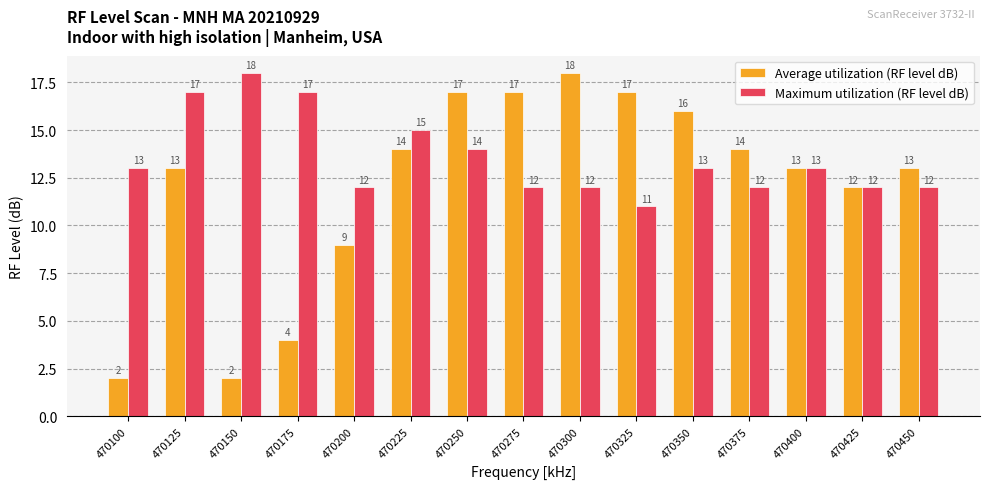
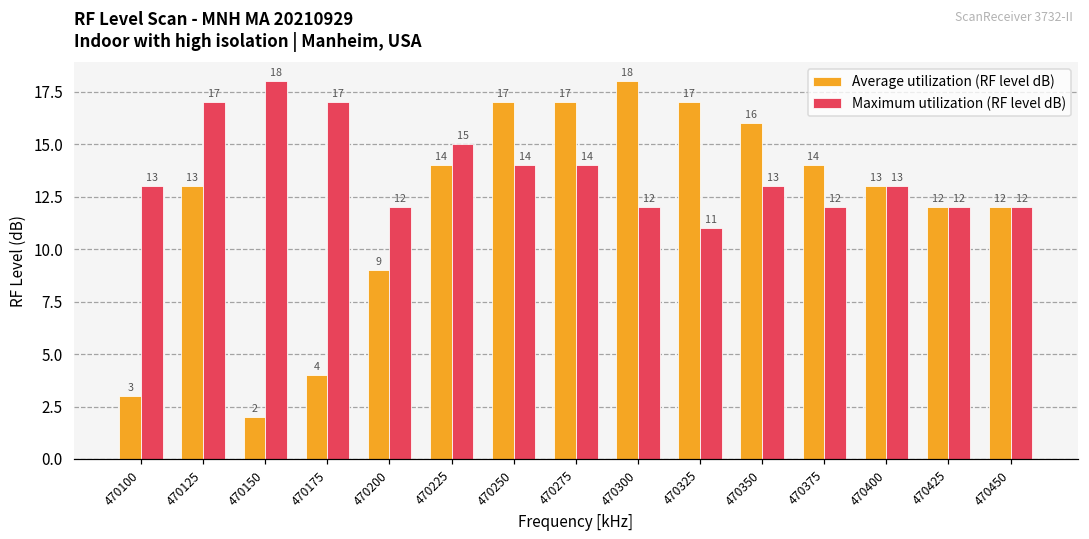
  {
    "Average utilization (RF level dB)": {
-     "470100": 2,
+     "470100": 3,
      "470125": 13,
      "470150": 2,
      "470175": 4,
      "470200": 9,
      "470225": 14,
      "470250": 17,
      "470275": 17,
      "470300": 18,
      "470325": 17,
      "470350": 16,
      "470375": 14,
      "470400": 13,
      "470425": 12,
-     "470450": 13
+     "470450": 12
    },
    "Maximum utilization (RF level dB)": {
      "470100": 13,
      "470125": 17,
      "470150": 18,
      "470175": 17,
      "470200": 12,
      "470225": 15,
      "470250": 14,
-     "470275": 12,
+     "470275": 14,
      "470300": 12,
      "470325": 11,
      "470350": 13,
      "470375": 12,
      "470400": 13,
      "470425": 12,
      "470450": 12
    }
  }
